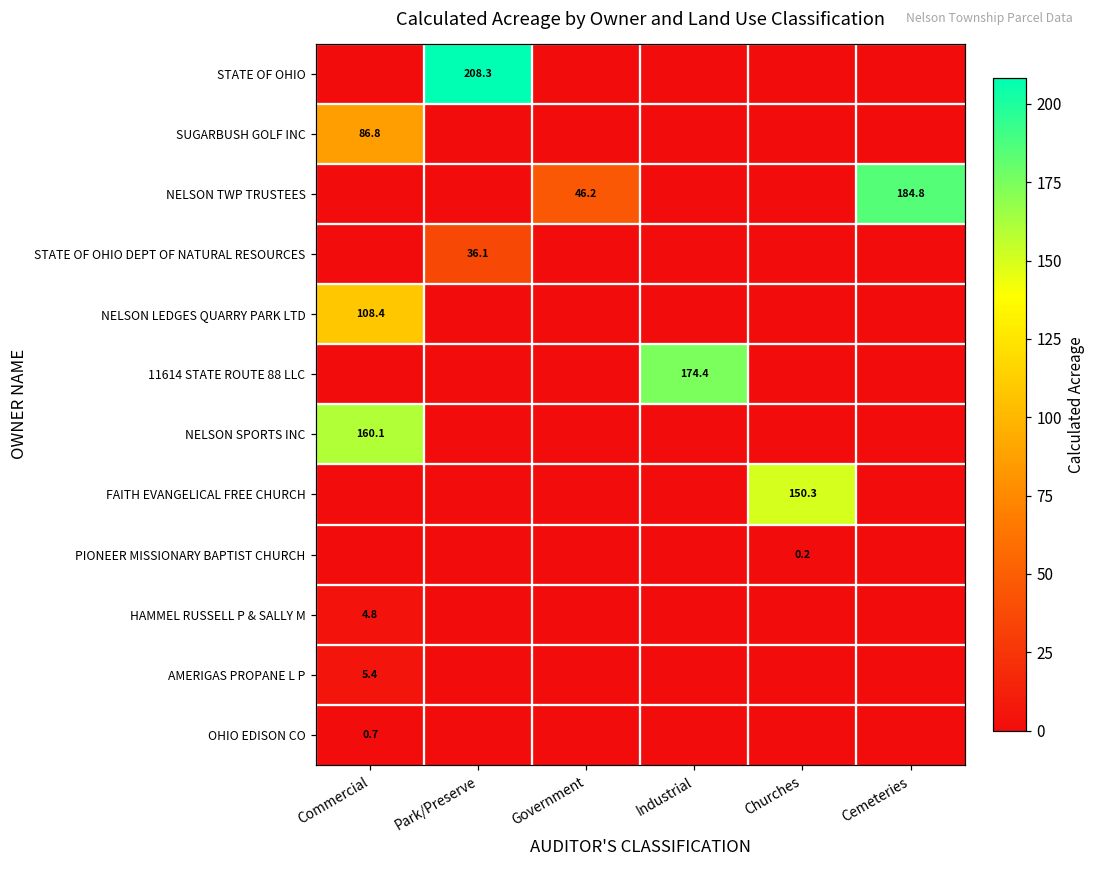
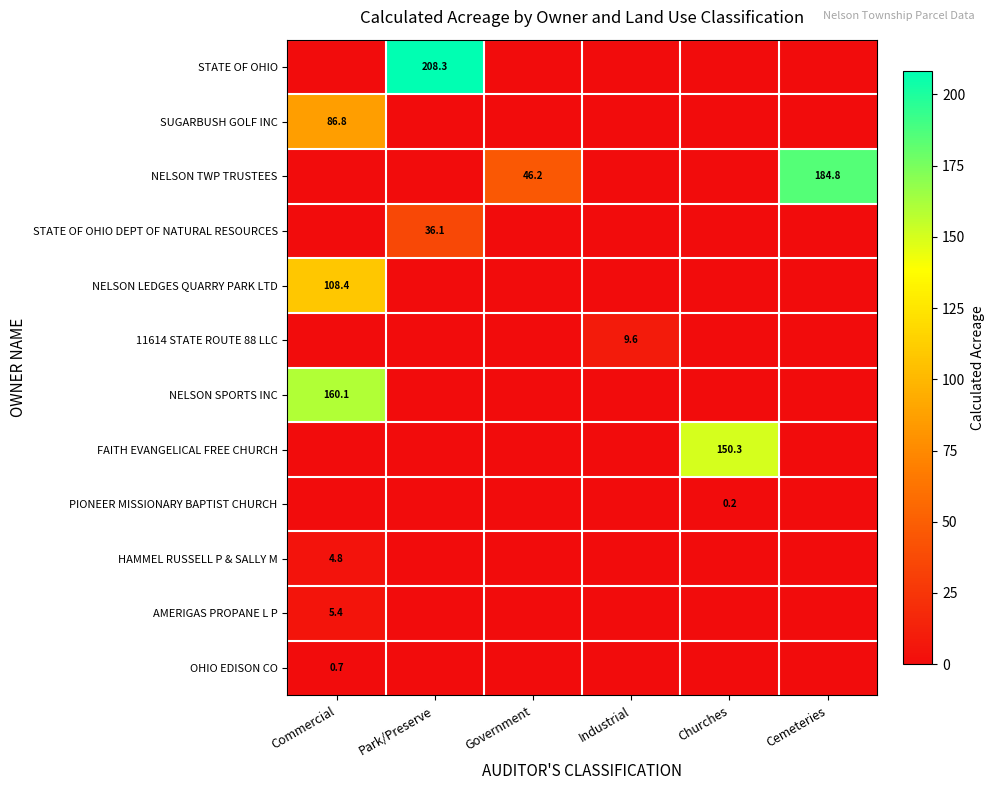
  {
    "STATE OF OHIO": {
      "Park/Preserve": 208.3
    },
    "SUGARBUSH GOLF INC": {
      "Commercial": 86.8
    },
    "NELSON TWP TRUSTEES": {
      "Government": 46.2,
      "Cemeteries": 184.8
    },
    "STATE OF OHIO DEPT OF NATURAL RESOURCES": {
      "Park/Preserve": 36.1
    },
    "NELSON LEDGES QUARRY PARK LTD": {
      "Commercial": 108.4
    },
    "11614 STATE ROUTE 88 LLC": {
-     "Industrial": 174.4
+     "Industrial": 9.6
    },
    "NELSON SPORTS INC": {
      "Commercial": 160.1
    },
    "FAITH EVANGELICAL FREE CHURCH": {
      "Churches": 150.3
    },
    "PIONEER MISSIONARY BAPTIST CHURCH": {
      "Churches": 0.2
    },
    "HAMMEL RUSSELL P & SALLY M": {
      "Commercial": 4.8
    },
    "AMERIGAS PROPANE L P": {
      "Commercial": 5.4
    },
    "OHIO EDISON CO": {
      "Commercial": 0.7
    }
  }
